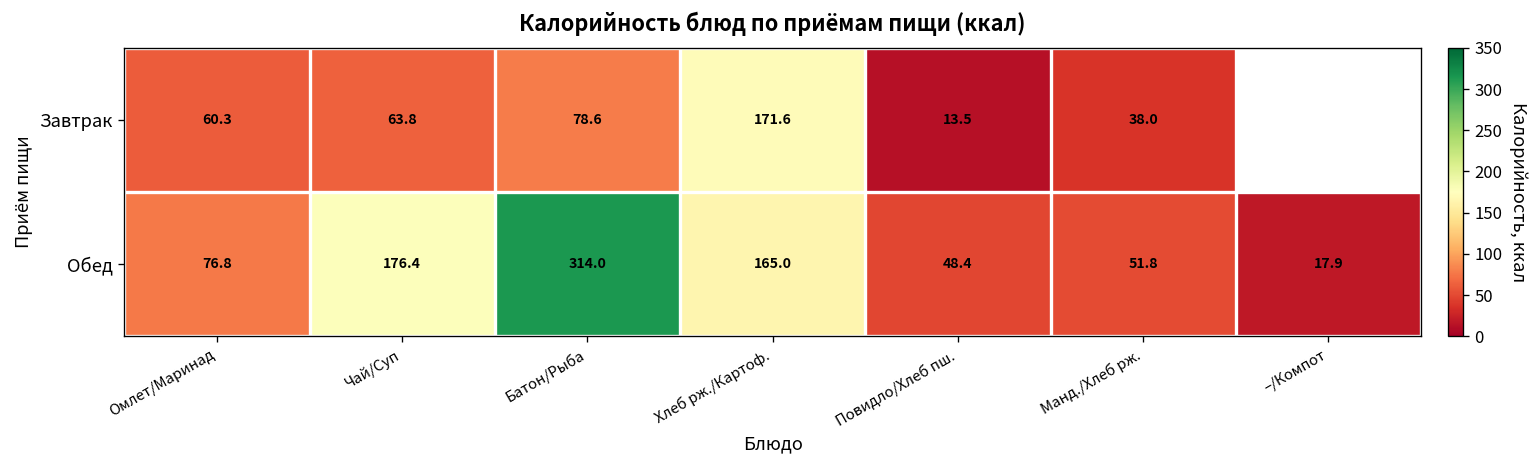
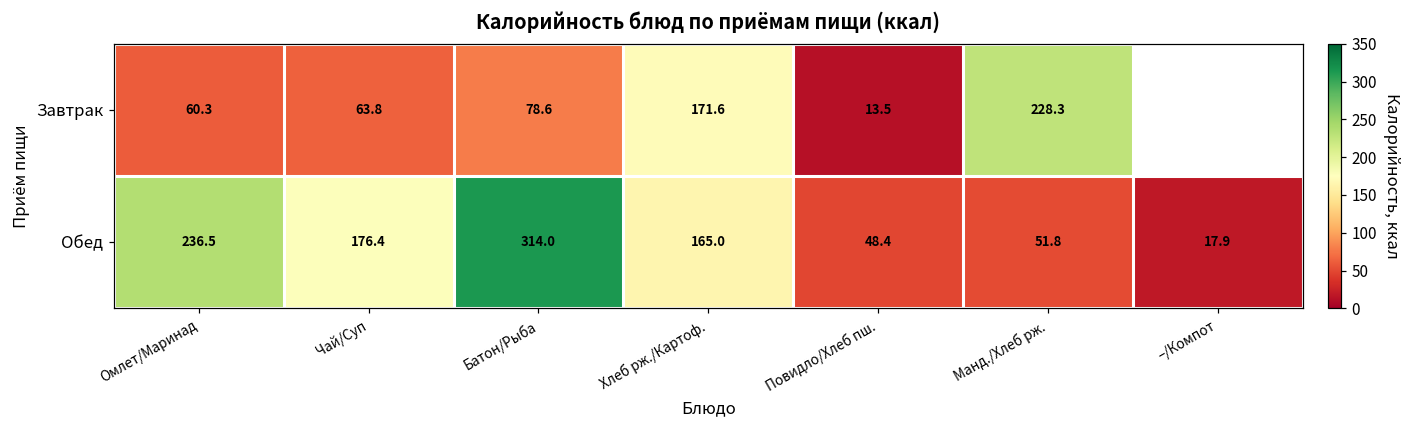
  {
    "Завтрак": {
      "Омлет/Маринад": 60.3,
      "Чай/Суп": 63.8,
      "Батон/Рыба": 78.6,
      "Хлеб рж./Картоф.": 171.6,
      "Повидло/Хлеб пш.": 13.5,
-     "Манд./Хлеб рж.": 38.0
+     "Манд./Хлеб рж.": 228.3
    },
    "Обед": {
-     "Омлет/Маринад": 76.8,
+     "Омлет/Маринад": 236.5,
      "Чай/Суп": 176.4,
      "Батон/Рыба": 314.0,
      "Хлеб рж./Картоф.": 165.0,
      "Повидло/Хлеб пш.": 48.4,
      "Манд./Хлеб рж.": 51.8,
      "–/Компот": 17.9
    }
  }
